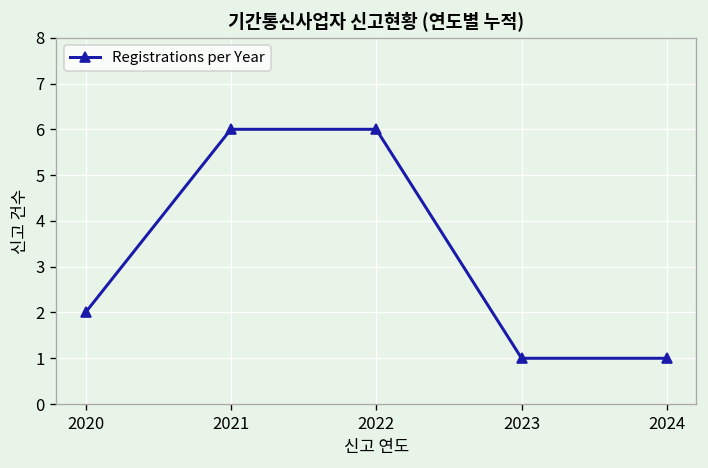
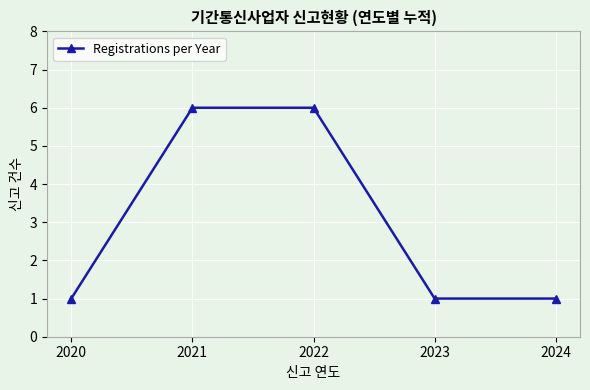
  {
-   "2020": 2,
+   "2020": 1,
    "2021": 6,
    "2022": 6,
    "2023": 1,
    "2024": 1
  }
